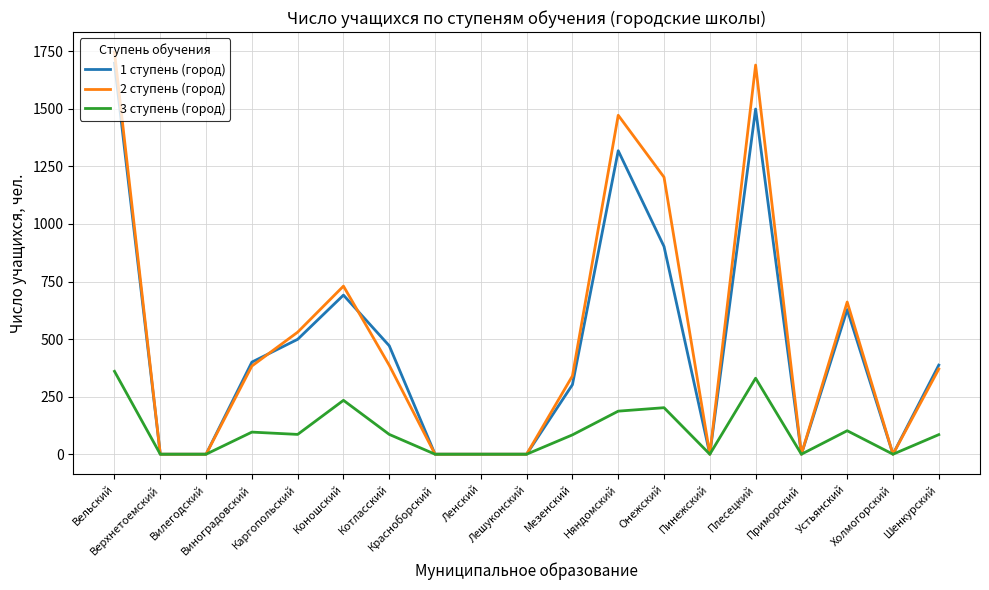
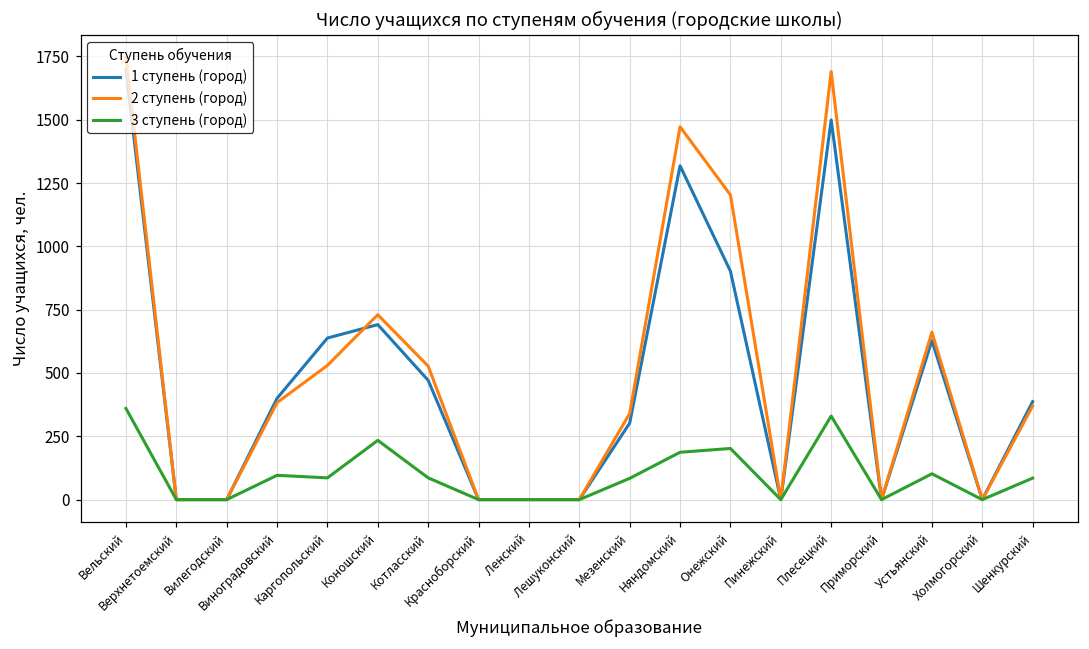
  {
    "1 ступень (город)": {
      "Виноградовский": 400,
-     "Каргопольский": 500,
+     "Каргопольский": 640,
      "Коношский": 690,
      "Котласский": 470,
      "Мезенский": 300,
      "Няндомский": 1320,
      "Онежский": 900,
      "Плесецкий": 1500,
      "Устьянский": 630,
      "Шенкурский": 390
    },
    "2 ступень (город)": {
      "Виноградовский": 380,
      "Каргопольский": 530,
      "Коношский": 730,
-     "Котласский": 390,
+     "Котласский": 530,
      "Мезенский": 340,
      "Няндомский": 1470,
      "Онежский": 1200,
      "Плесецкий": 1690,
      "Устьянский": 660,
      "Шенкурский": 370
    },
    "3 ступень (город)": {
      "Вельский": 360,
      "Виноградовский": 100,
      "Каргопольский": 90,
      "Коношский": 230,
      "Котласский": 90,
      "Мезенский": 80,
      "Няндомский": 190,
      "Онежский": 200,
      "Плесецкий": 330,
      "Устьянский": 100,
      "Шенкурский": 90
    }
  }
